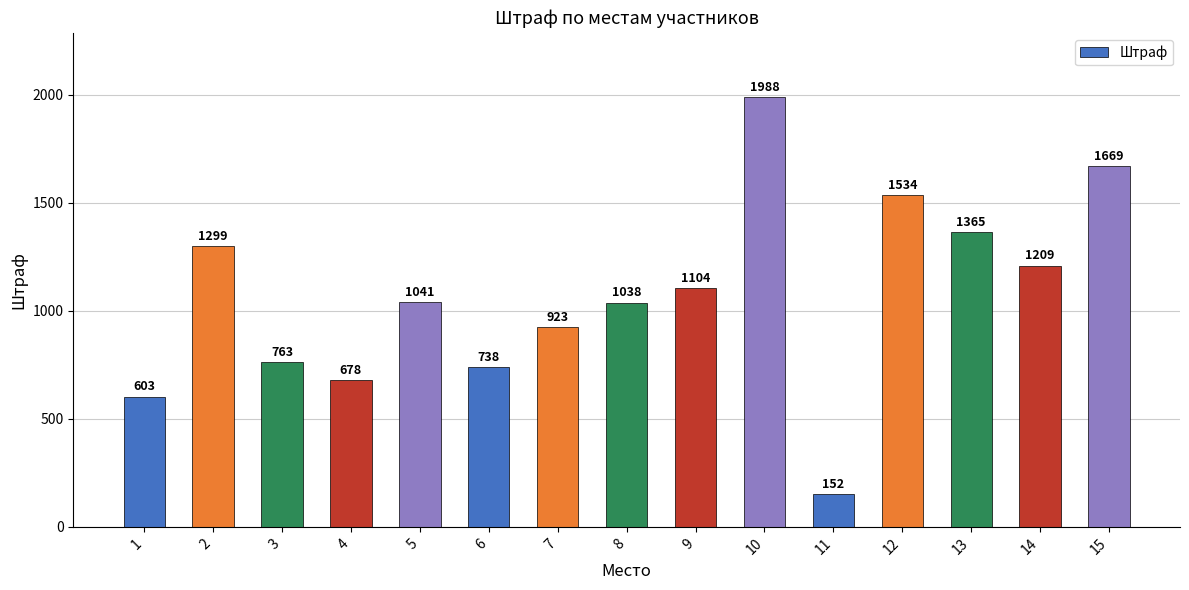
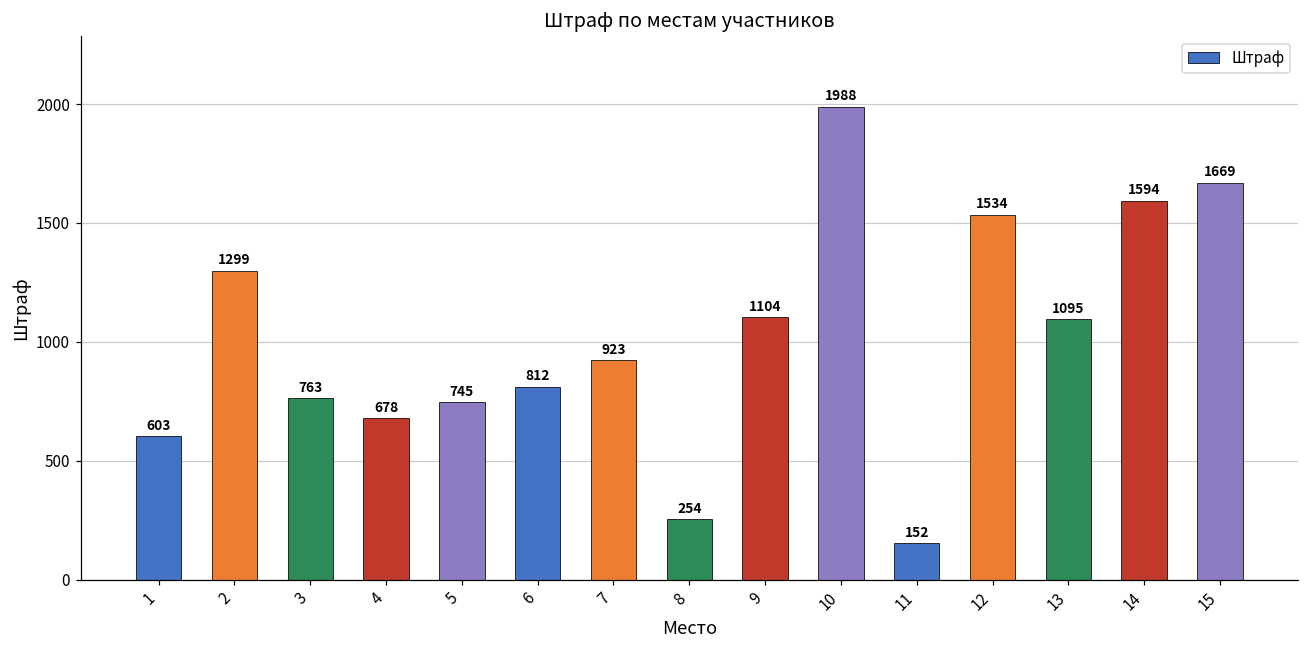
  {
    "1": 603,
    "2": 1299,
    "3": 763,
    "4": 678,
-   "5": 1041,
-   "6": 738,
+   "5": 745,
+   "6": 812,
    "7": 923,
-   "8": 1038,
+   "8": 254,
    "9": 1104,
    "10": 1988,
    "11": 152,
    "12": 1534,
-   "13": 1365,
-   "14": 1209,
+   "13": 1095,
+   "14": 1594,
    "15": 1669
  }
